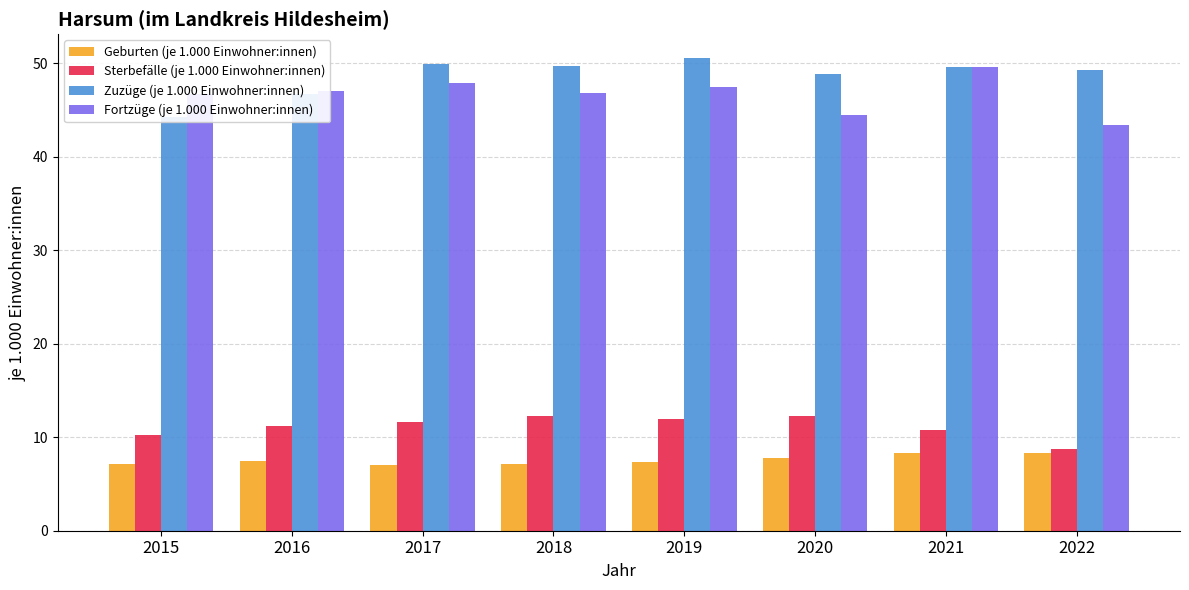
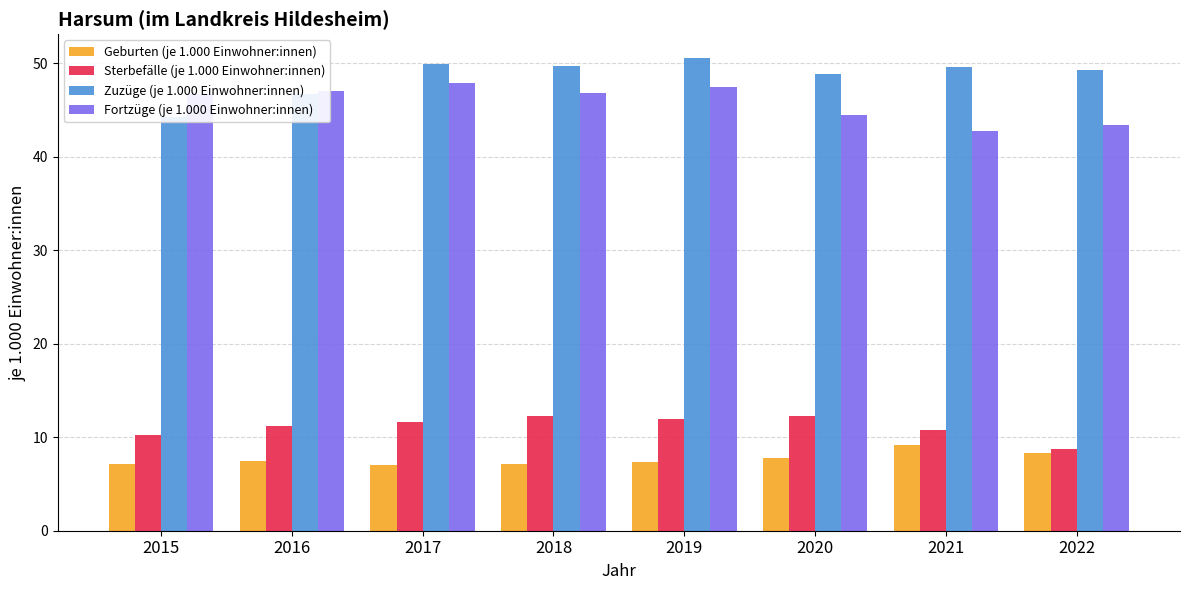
  {
    "Geburten (je 1.000 Einwohner:innen)": {
      "2015": 7,
      "2016": 8,
      "2017": 7,
      "2018": 7,
      "2019": 7,
      "2020": 8,
-     "2021": 8,
+     "2021": 9,
      "2022": 8
    },
    "Sterbefälle (je 1.000 Einwohner:innen)": {
      "2015": 10,
      "2016": 11,
      "2017": 12,
      "2018": 12,
      "2019": 12,
      "2020": 12,
      "2021": 11,
      "2022": 9
    },
    "Zuzüge (je 1.000 Einwohner:innen)": {
      "2017": 50,
      "2018": 50,
      "2019": 51,
      "2020": 49,
      "2021": 50,
      "2022": 49
    },
    "Fortzüge (je 1.000 Einwohner:innen)": {
      "2016": 47,
      "2017": 48,
      "2018": 47,
      "2019": 48,
      "2020": 45,
-     "2021": 50,
+     "2021": 43,
      "2022": 43
    }
  }
